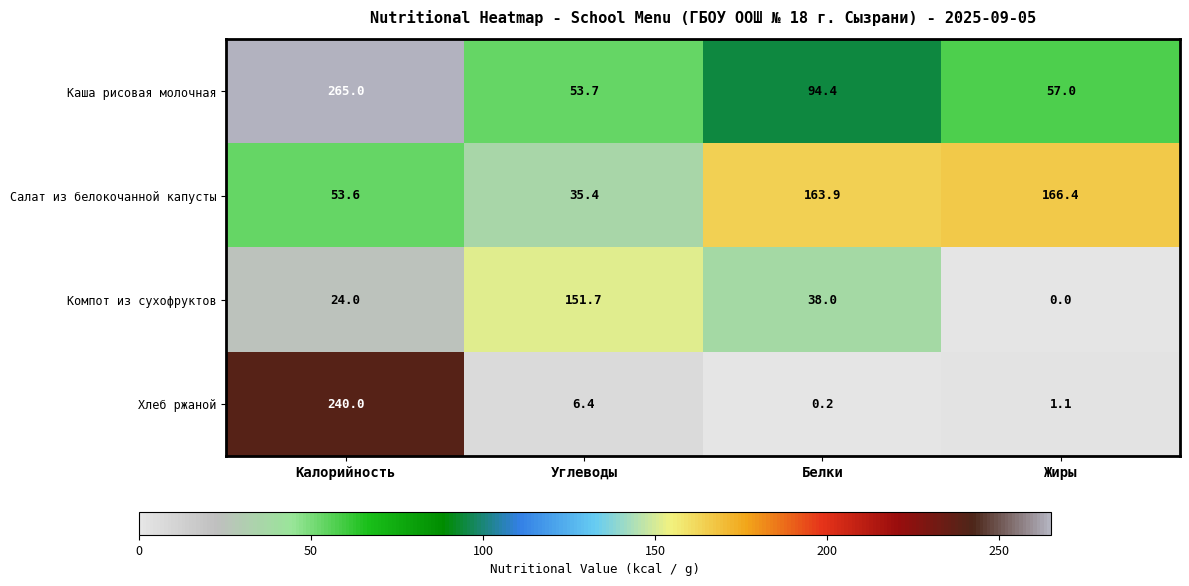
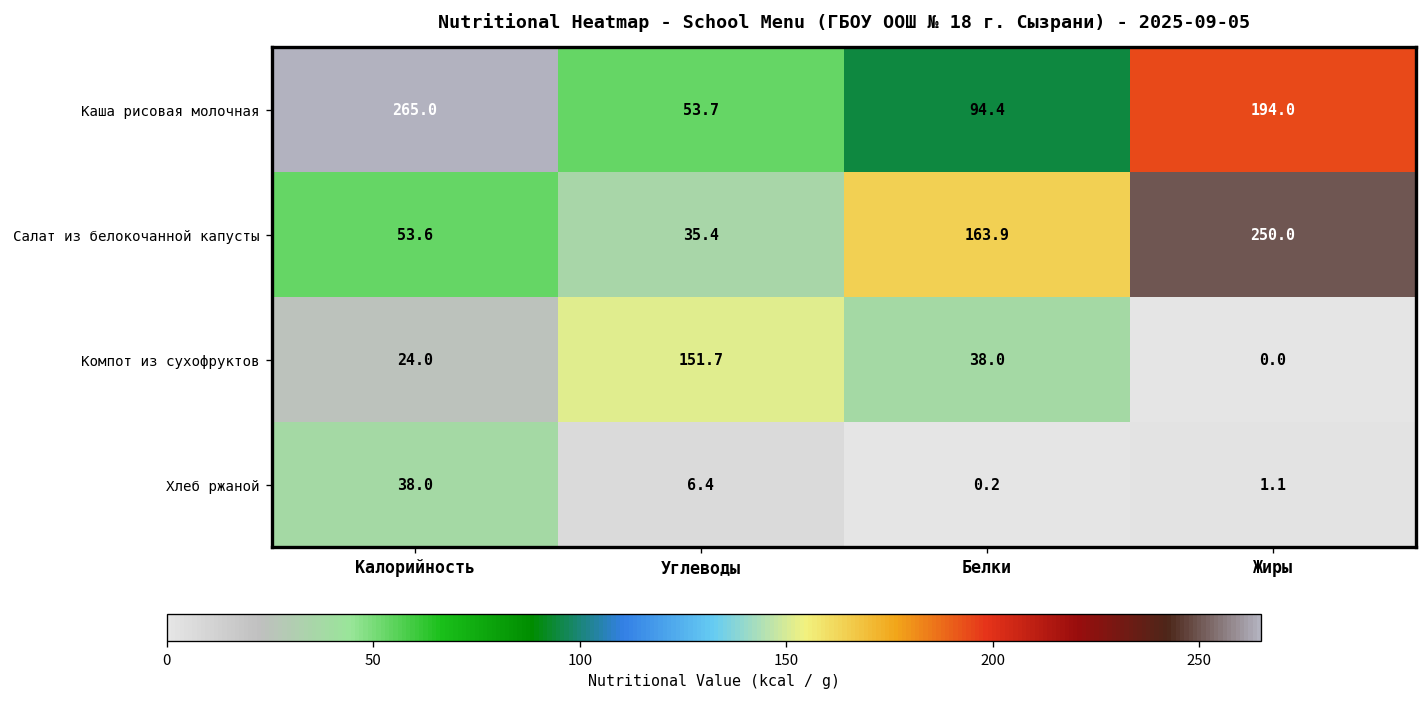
  {
    "Каша рисовая молочная": {
      "Калорийность": 265.0,
      "Углеводы": 53.7,
      "Белки": 94.4,
-     "Жиры": 57.0
+     "Жиры": 194.0
    },
    "Салат из белокочанной капусты": {
      "Калорийность": 53.6,
      "Углеводы": 35.4,
      "Белки": 163.9,
-     "Жиры": 166.4
+     "Жиры": 250.0
    },
    "Компот из сухофруктов": {
      "Калорийность": 24.0,
      "Углеводы": 151.7,
      "Белки": 38.0,
      "Жиры": 0.0
    },
    "Хлеб ржаной": {
-     "Калорийность": 240.0,
+     "Калорийность": 38.0,
      "Углеводы": 6.4,
      "Белки": 0.2,
      "Жиры": 1.1
    }
  }
